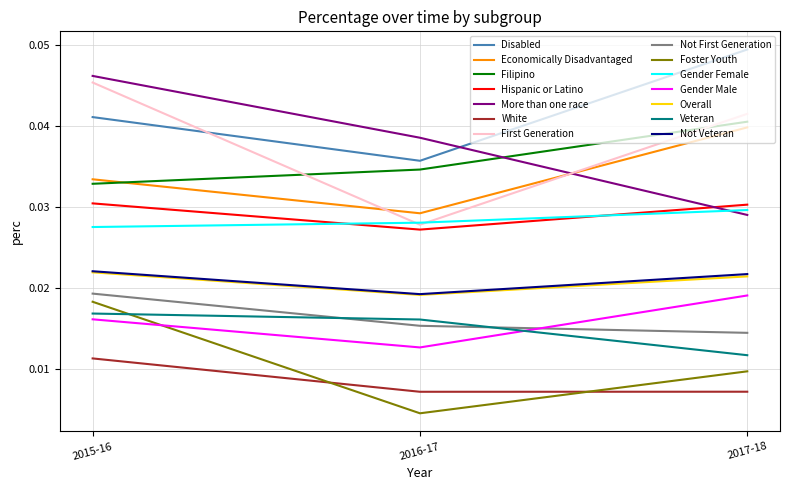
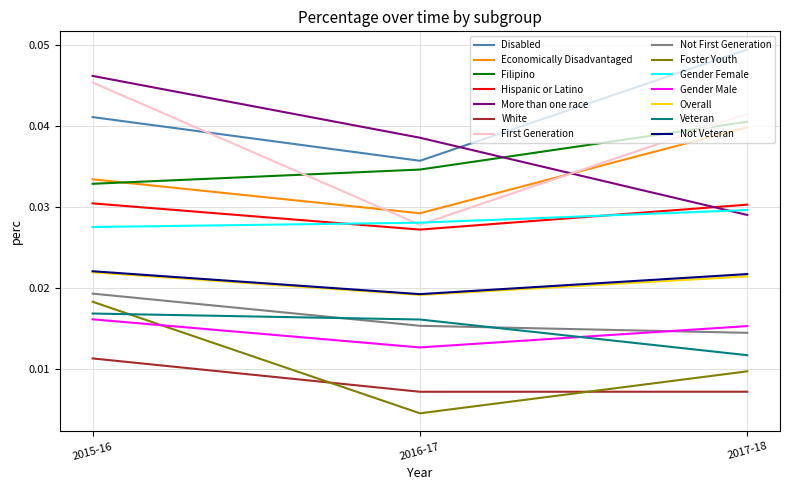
  {
    "Disabled": {
      "2015-16": 0.041,
      "2016-17": 0.036
    },
    "Economically Disadvantaged": {
      "2015-16": 0.033,
      "2016-17": 0.029
    },
    "Filipino": {
      "2015-16": 0.033,
      "2016-17": 0.035
    },
    "Hispanic or Latino": {
      "2015-16": 0.030,
      "2016-17": 0.027,
      "2017-18": 0.030
    },
    "More than one race": {
      "2015-16": 0.046,
      "2016-17": 0.039,
      "2017-18": 0.029
    },
    "White": {
      "2015-16": 0.011,
      "2016-17": 0.007,
      "2017-18": 0.007
    },
    "First Generation": {
      "2015-16": 0.045
    },
    "Not First Generation": {
      "2015-16": 0.019,
      "2016-17": 0.015,
      "2017-18": 0.014
    },
    "Foster Youth": {
      "2015-16": 0.018,
      "2016-17": 0.005,
      "2017-18": 0.010
    },
    "Gender Female": {
      "2015-16": 0.028,
      "2017-18": 0.030
    },
    "Gender Male": {
      "2015-16": 0.016,
      "2016-17": 0.013,
-     "2017-18": 0.019
+     "2017-18": 0.015
    },
    "Veteran": {
      "2015-16": 0.017,
      "2016-17": 0.016,
      "2017-18": 0.012
    }
  }
